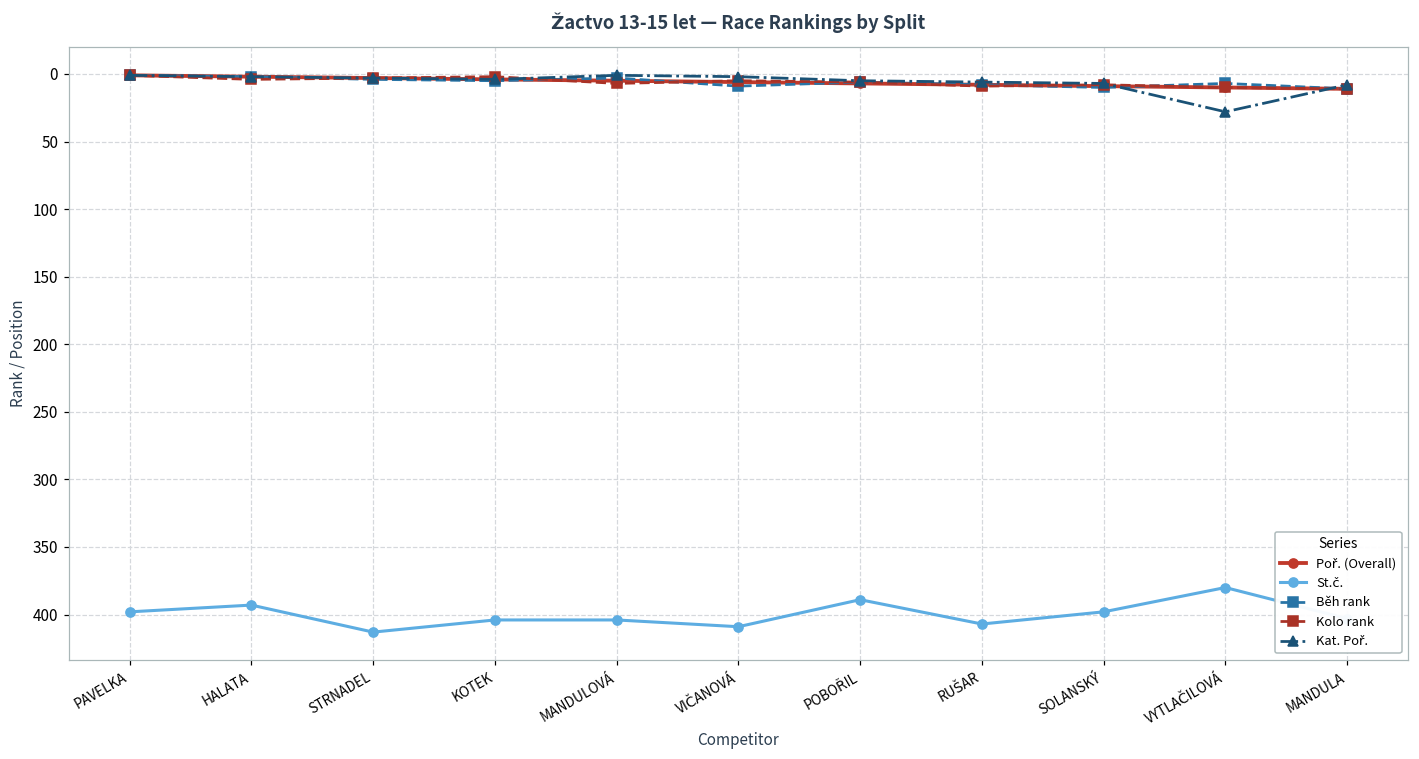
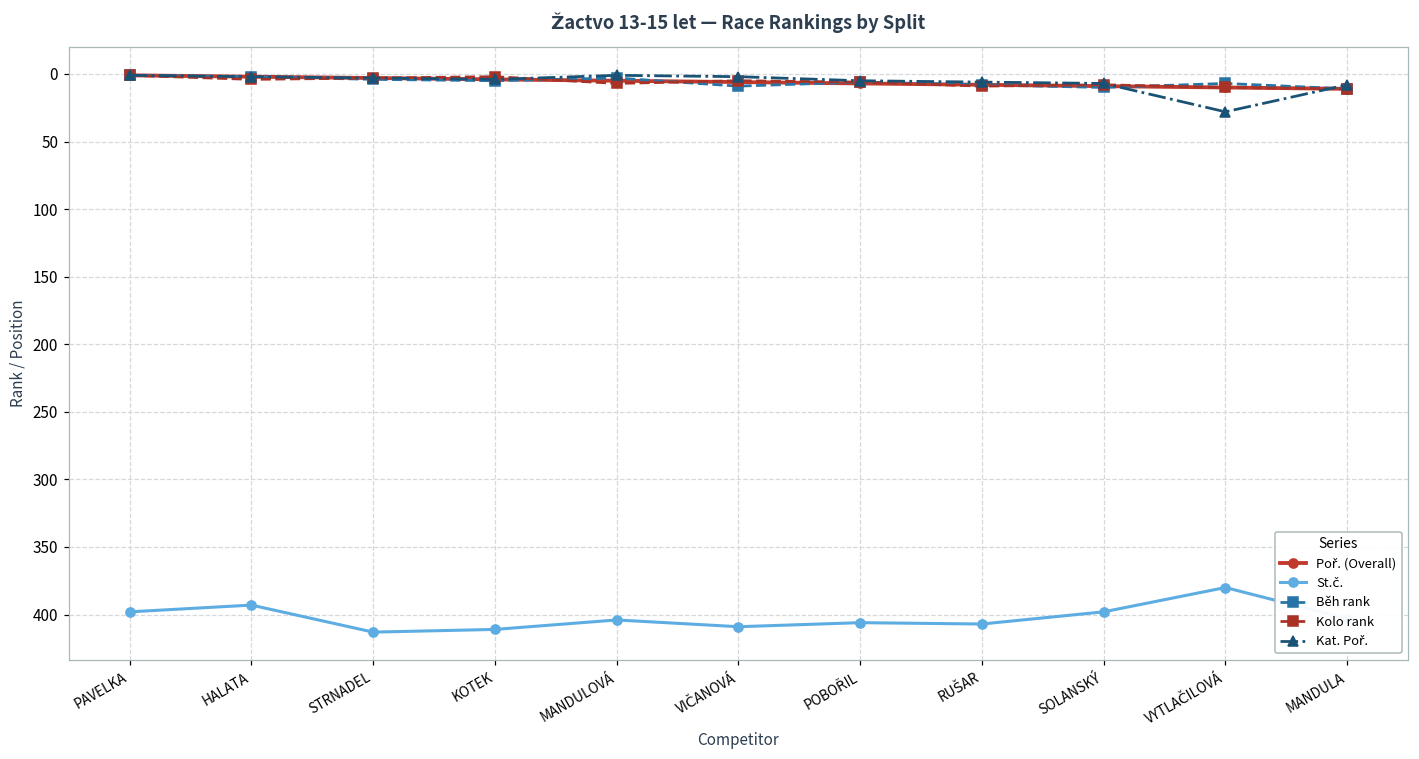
  {
    "St.č.": {
      "PAVELKA": 398,
      "HALATA": 393,
      "STRNADEL": 413,
-     "KOTEK": 404,
+     "KOTEK": 411,
      "MANDULOVÁ": 404,
      "VIČANOVÁ": 409,
-     "POBOŘIL": 389,
+     "POBOŘIL": 406,
      "RUŠAR": 407,
      "SOLANSKÝ": 398,
      "VYTLAČILOVÁ": 380
    },
    "Běh rank": {
      "VIČANOVÁ": 9,
      "VYTLAČILOVÁ": 7
    },
    "Kat. Poř.": {
      "VIČANOVÁ": 2,
      "VYTLAČILOVÁ": 28,
      "MANDULA": 8
    }
  }
